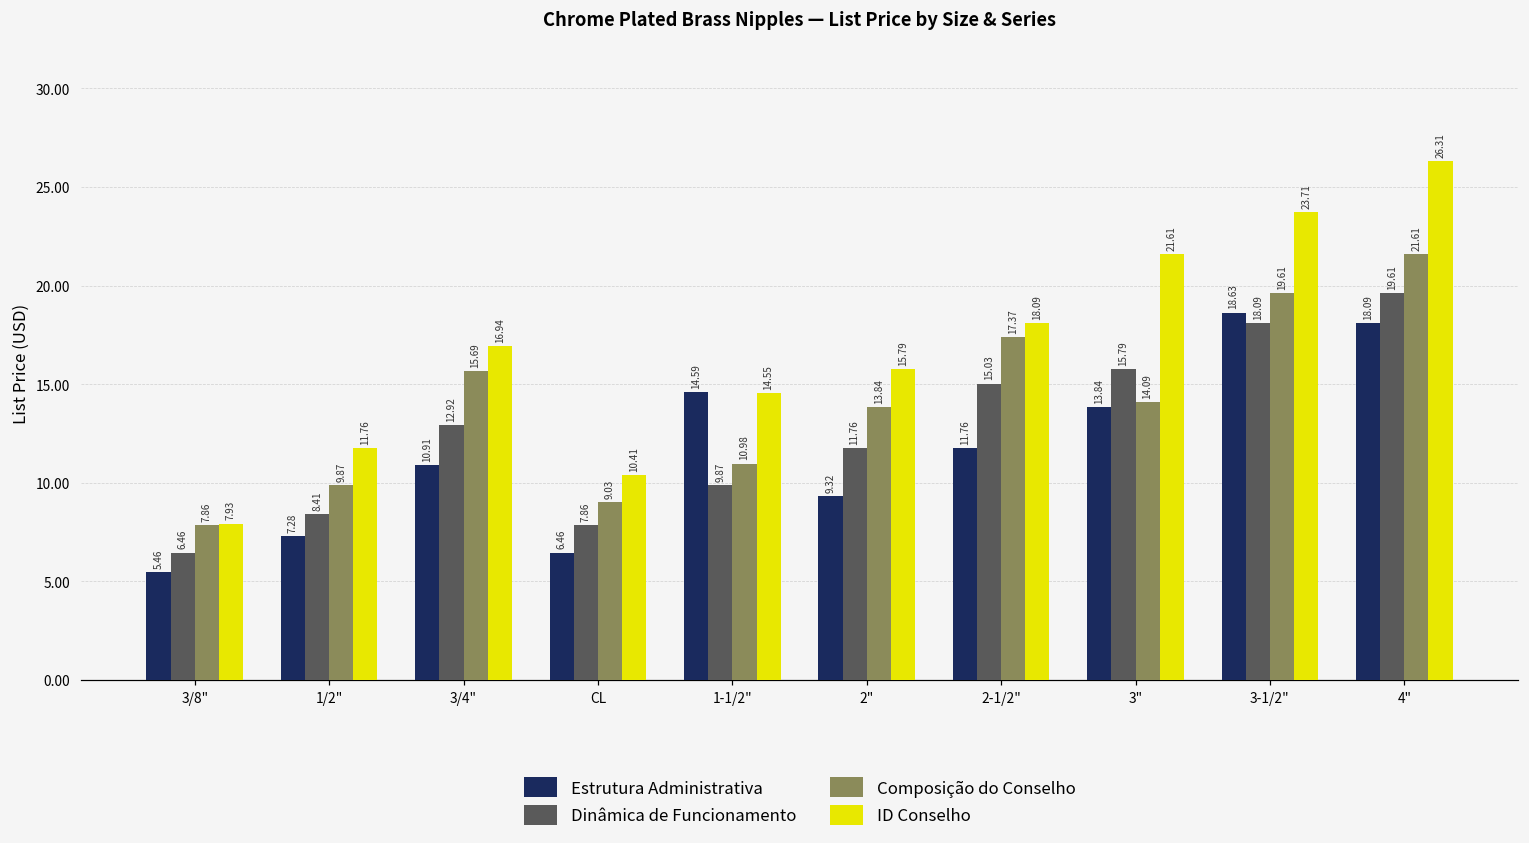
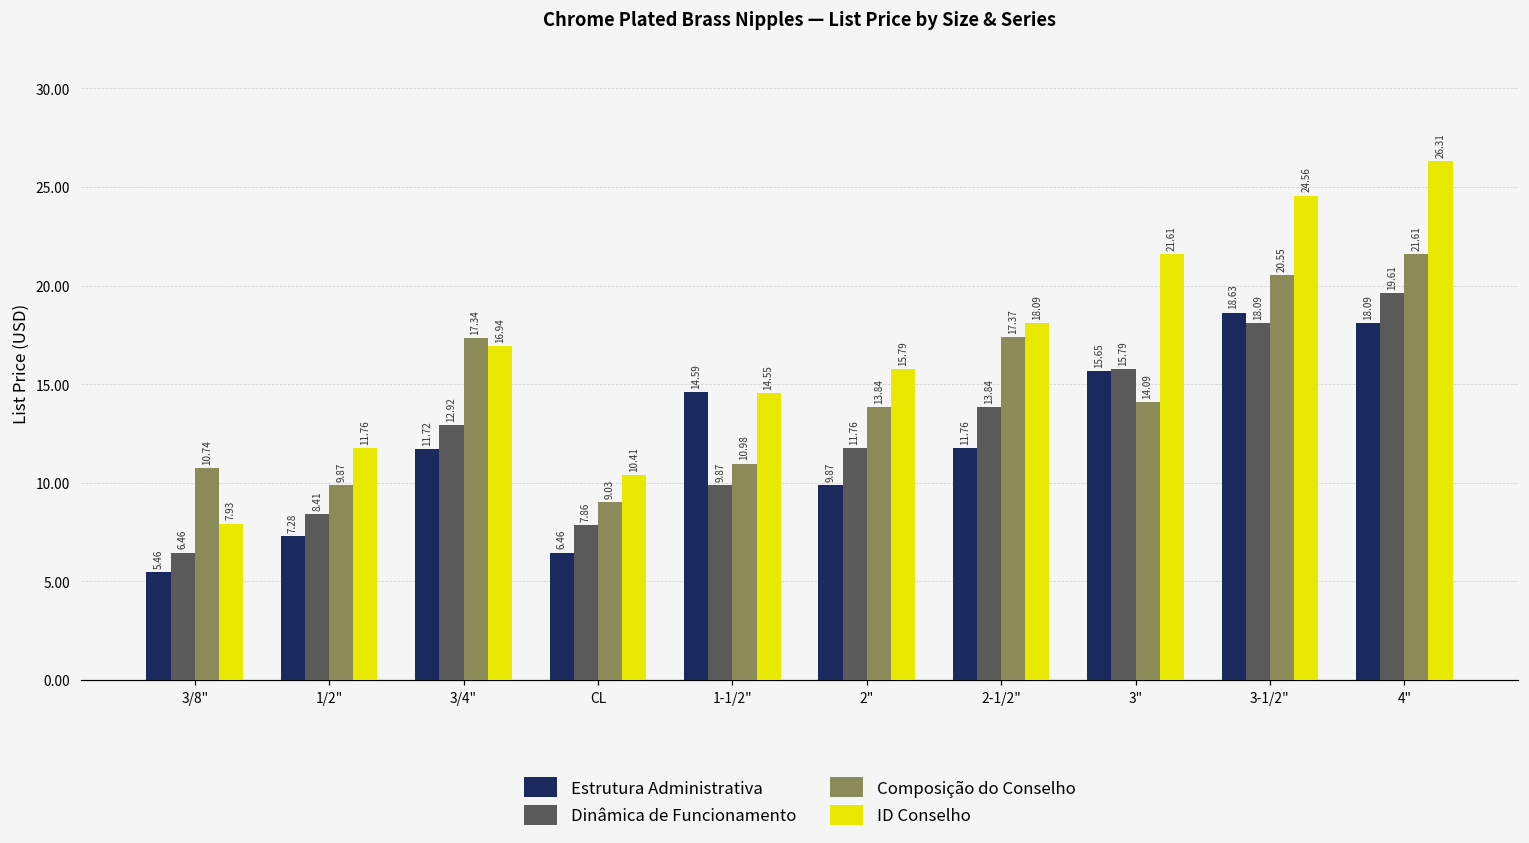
  {
    "Estrutura Administrativa": {
      "3/8\"": 5.46,
      "1/2\"": 7.28,
-     "3/4\"": 10.91,
+     "3/4\"": 11.72,
      "CL": 6.46,
      "1-1/2\"": 14.59,
-     "2\"": 9.32,
+     "2\"": 9.87,
      "2-1/2\"": 11.76,
-     "3\"": 13.84,
+     "3\"": 15.65,
      "3-1/2\"": 18.63,
      "4\"": 18.09
    },
    "Dinâmica de Funcionamento": {
      "3/8\"": 6.46,
      "1/2\"": 8.41,
      "3/4\"": 12.92,
      "CL": 7.86,
      "1-1/2\"": 9.87,
      "2\"": 11.76,
-     "2-1/2\"": 15.03,
+     "2-1/2\"": 13.84,
      "3\"": 15.79,
      "3-1/2\"": 18.09,
      "4\"": 19.61
    },
    "Composição do Conselho": {
-     "3/8\"": 7.86,
+     "3/8\"": 10.74,
      "1/2\"": 9.87,
-     "3/4\"": 15.69,
+     "3/4\"": 17.34,
      "CL": 9.03,
      "1-1/2\"": 10.98,
      "2\"": 13.84,
      "2-1/2\"": 17.37,
      "3\"": 14.09,
-     "3-1/2\"": 19.61,
+     "3-1/2\"": 20.55,
      "4\"": 21.61
    },
    "ID Conselho": {
      "3/8\"": 7.93,
      "1/2\"": 11.76,
      "3/4\"": 16.94,
      "CL": 10.41,
      "1-1/2\"": 14.55,
      "2\"": 15.79,
      "2-1/2\"": 18.09,
      "3\"": 21.61,
-     "3-1/2\"": 23.71,
+     "3-1/2\"": 24.56,
      "4\"": 26.31
    }
  }
